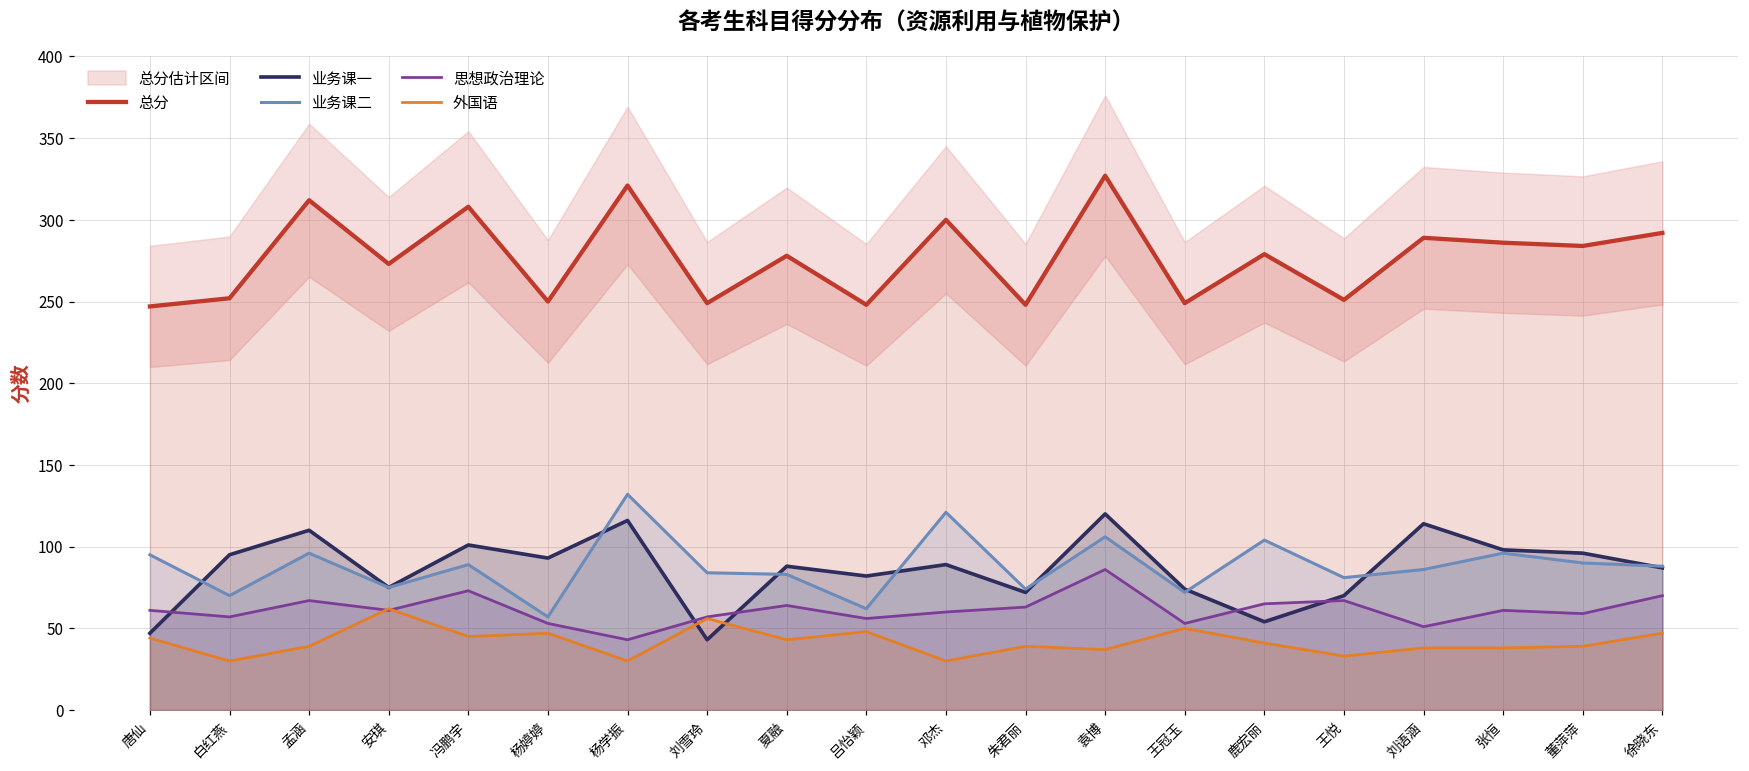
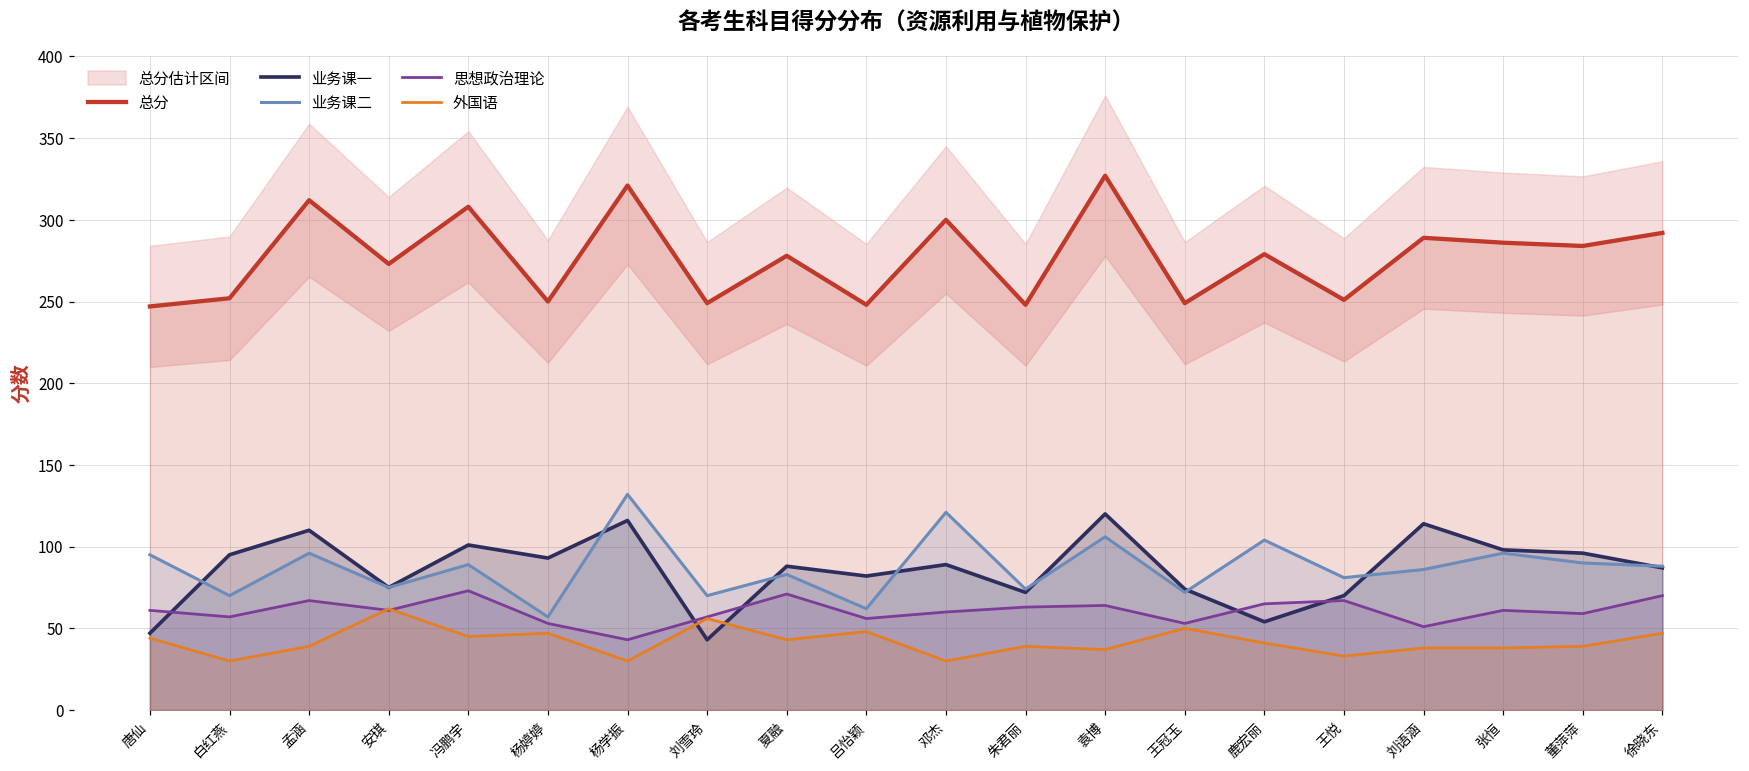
  {
    "总分": {
      "唐仙": 247,
      "白红燕": 252,
      "孟涵": 312,
      "安琪": 273,
      "冯鹏宇": 308,
      "杨婷婷": 250,
      "杨学振": 321,
      "刘雪玲": 249,
      "夏融": 278,
      "吕怡颖": 248,
      "邓杰": 300,
      "朱君丽": 248,
      "袁博": 327,
      "王冠玉": 249,
      "鹿宏丽": 279,
      "王悦": 251,
      "刘语涵": 289,
      "张恒": 286,
      "董萍萍": 284,
      "徐晓东": 292
    },
    "业务课一": {
      "唐仙": 47,
      "白红燕": 95,
      "孟涵": 110,
      "冯鹏宇": 101,
      "杨婷婷": 93,
      "杨学振": 116,
      "刘雪玲": 43,
      "夏融": 88,
      "吕怡颖": 82,
      "邓杰": 89,
      "朱君丽": 72,
      "袁博": 120,
      "王冠玉": 74,
      "鹿宏丽": 54,
      "王悦": 70,
      "刘语涵": 114,
      "张恒": 98,
      "董萍萍": 96
    },
    "业务课二": {
      "唐仙": 95,
      "白红燕": 70,
      "孟涵": 96,
      "冯鹏宇": 89,
      "杨婷婷": 57,
      "杨学振": 132,
-     "刘雪玲": 84,
+     "刘雪玲": 70,
      "夏融": 83,
      "吕怡颖": 62,
      "邓杰": 121,
      "朱君丽": 74,
      "袁博": 106,
      "王冠玉": 72,
      "鹿宏丽": 104,
      "王悦": 81,
      "刘语涵": 86,
      "张恒": 96,
      "董萍萍": 90
    },
    "思想政治理论": {
      "唐仙": 61,
      "白红燕": 57,
      "孟涵": 67,
      "冯鹏宇": 73,
      "杨婷婷": 53,
      "杨学振": 43,
-     "夏融": 64,
+     "夏融": 71,
      "吕怡颖": 56,
      "邓杰": 60,
      "朱君丽": 63,
-     "袁博": 86,
+     "袁博": 64,
      "王冠玉": 53,
      "鹿宏丽": 65,
      "王悦": 67,
      "刘语涵": 51,
      "张恒": 61,
      "董萍萍": 59,
      "徐晓东": 70
    },
    "外国语": {
      "唐仙": 44,
      "白红燕": 30,
      "孟涵": 39,
      "冯鹏宇": 45,
      "杨婷婷": 47,
      "杨学振": 30,
      "夏融": 43,
      "吕怡颖": 48,
      "邓杰": 30,
      "朱君丽": 39,
      "袁博": 37,
      "王冠玉": 50,
      "鹿宏丽": 41,
      "王悦": 33,
      "刘语涵": 38,
      "张恒": 38,
      "董萍萍": 39,
      "徐晓东": 47
    }
  }
